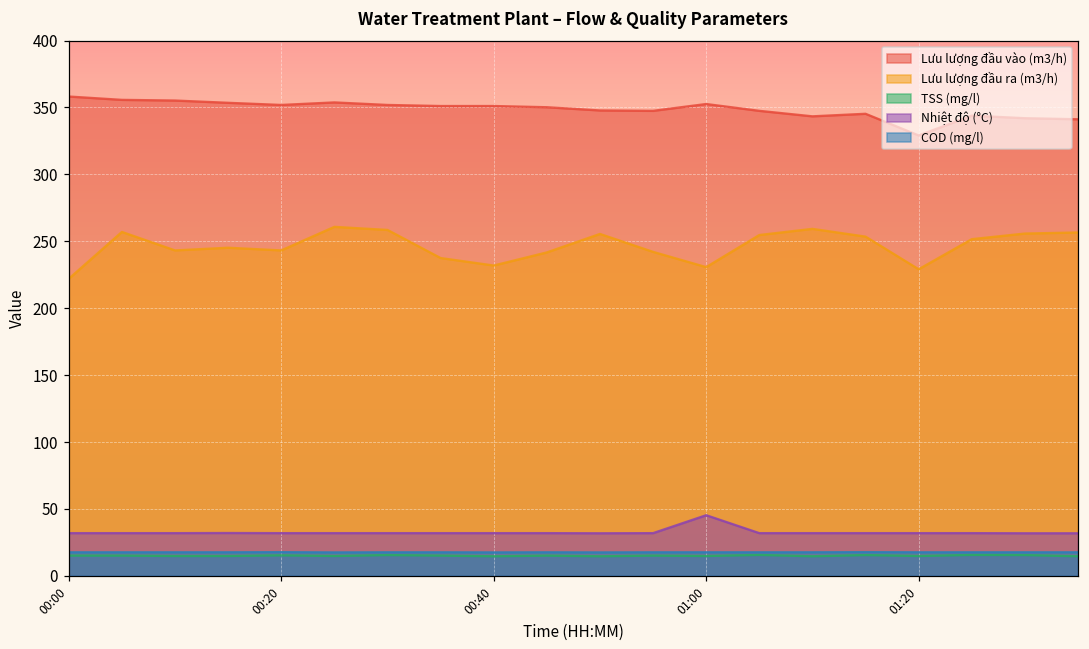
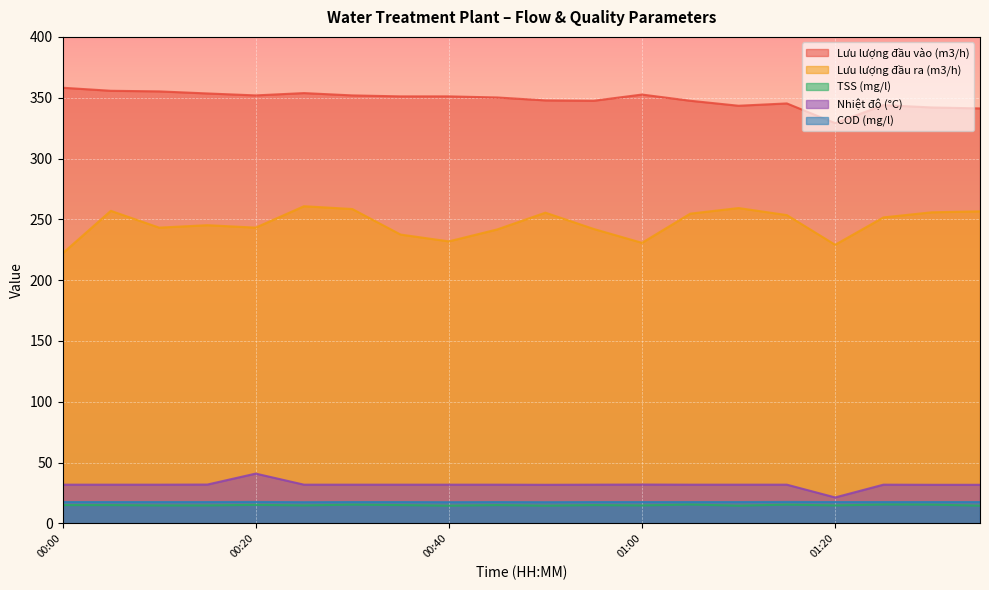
  {
    "Lưu lượng đầu vào (m3/h)": {
      "00:00": 358,
      "00:20": 352,
      "00:40": 351,
      "01:00": 353
    },
    "Lưu lượng đầu ra (m3/h)": {
      "00:00": 222,
      "00:20": 243,
      "00:40": 232,
      "01:00": 231,
      "01:20": 229
    },
    "TSS (mg/l)": {
      "00:00": 15,
      "00:20": 15,
      "00:40": 15,
      "01:00": 15,
      "01:20": 15
    },
    "Nhiệt độ (°C)": {
      "00:00": 32,
-     "00:20": 32,
+     "00:20": 41,
      "00:40": 32,
-     "01:00": 45,
-     "01:20": 32
+     "01:00": 32,
+     "01:20": 21
    },
    "COD (mg/l)": {
      "00:00": 18,
      "00:20": 18,
      "00:40": 18,
      "01:00": 18,
      "01:20": 18
    }
  }
